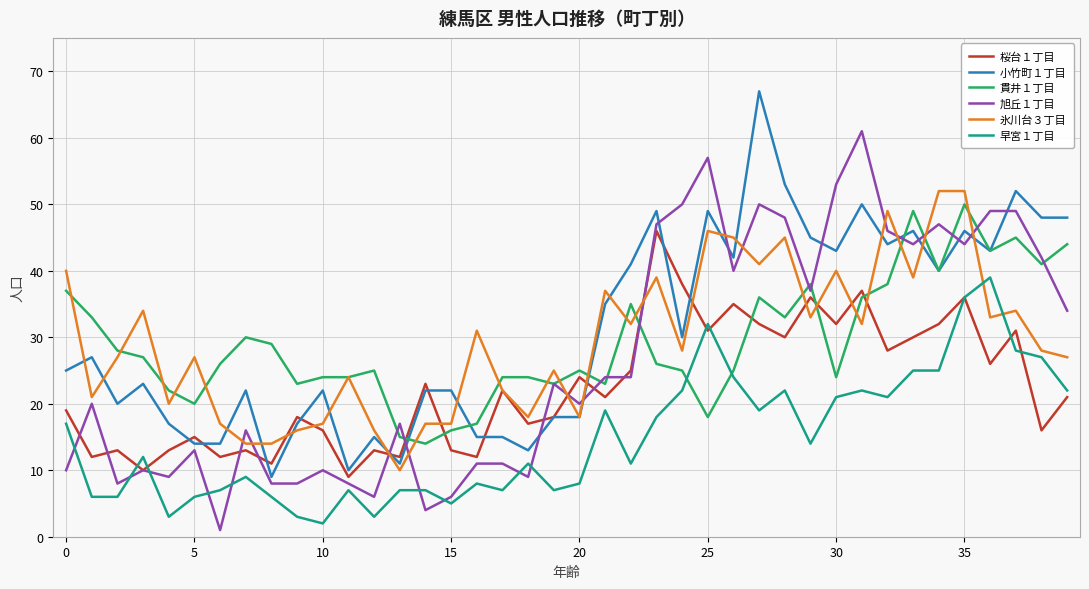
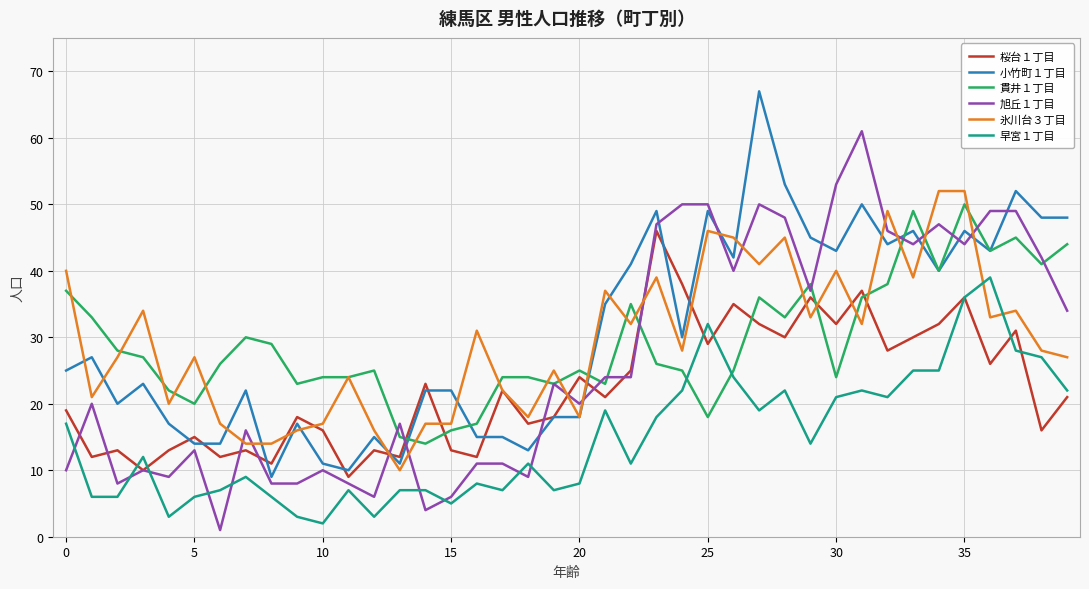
  {
    "桜台１丁目": {
      "0": 19,
      "5": 15,
      "10": 16,
      "15": 13,
      "20": 24,
-     "25": 31,
+     "25": 29,
      "30": 32
    },
    "小竹町１丁目": {
      "0": 25,
      "5": 14,
-     "10": 22,
+     "10": 11,
      "15": 22,
      "25": 49,
      "30": 43,
      "35": 46
    },
    "旭丘１丁目": {
      "0": 10,
      "5": 13,
      "10": 10,
      "15": 6,
      "20": 20,
-     "25": 57,
+     "25": 50,
      "30": 53,
      "35": 44
    },
    "氷川台３丁目": {
      "0": 40,
      "5": 27,
      "10": 17,
      "15": 17,
      "25": 46,
      "30": 40,
      "35": 52
    }
  }
